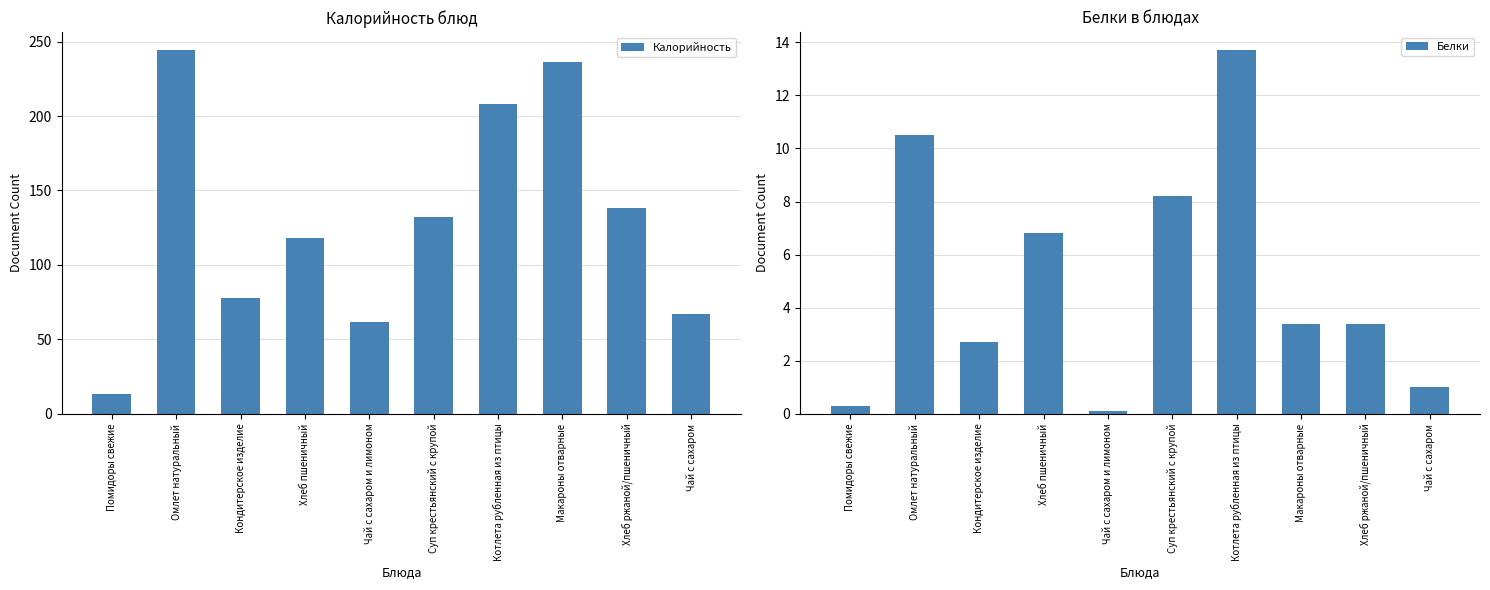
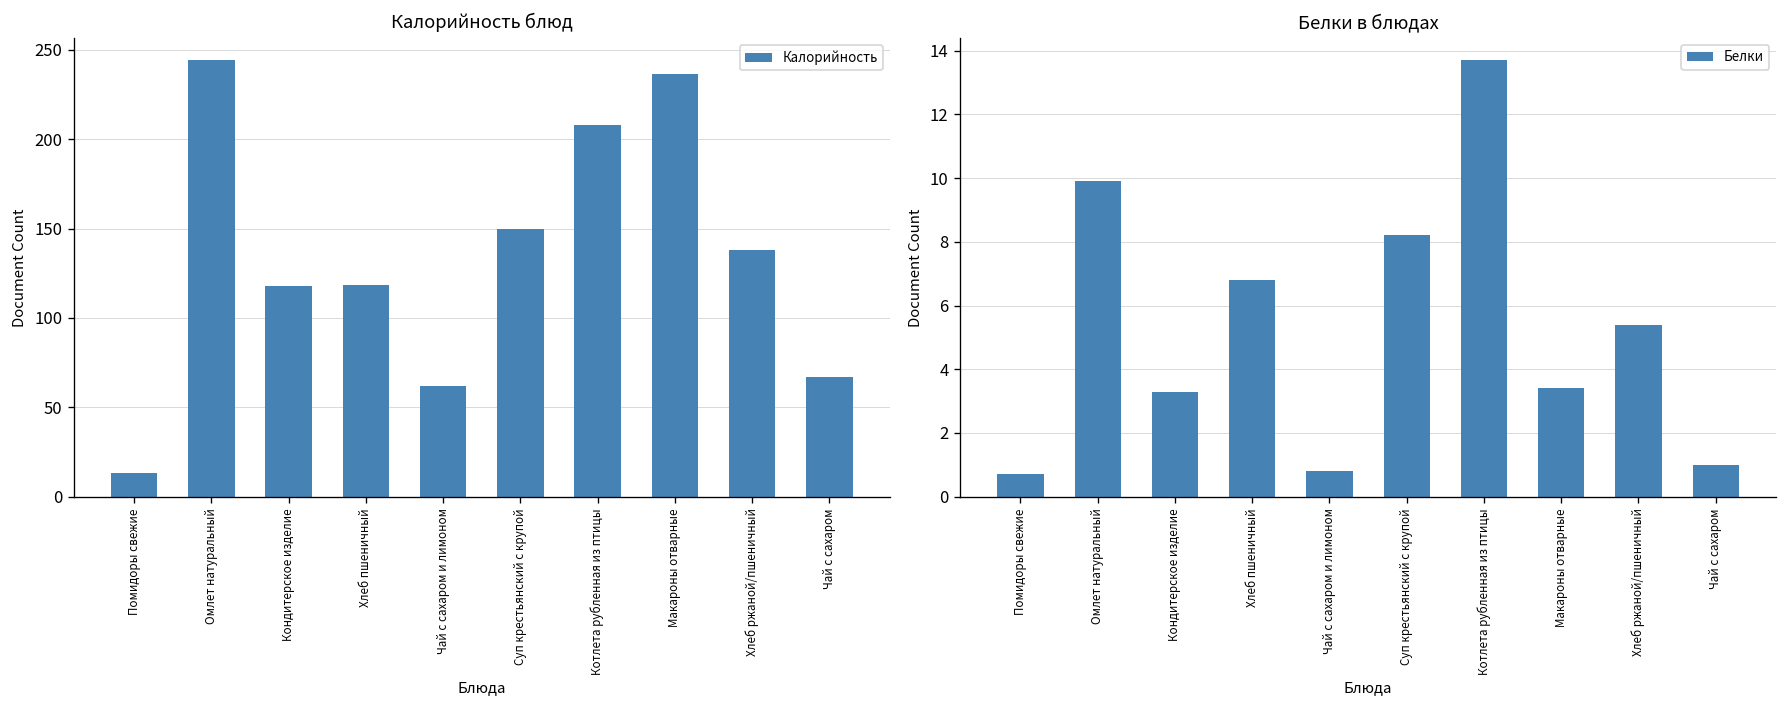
  {
    "Калорийность блюд": {
      "Помидоры свежие": 13,
      "Омлет натуральный": 244,
-     "Кондитерское изделие": 78,
+     "Кондитерское изделие": 118,
      "Хлеб пшеничный": 118,
      "Чай с сахаром и лимоном": 62,
-     "Суп крестьянский с крупой": 133,
+     "Суп крестьянский с крупой": 150,
      "Котлета рубленная из птицы": 208,
      "Макароны отварные": 237,
      "Хлеб ржаной/пшеничный": 138,
      "Чай с сахаром": 67
    },
    "Белки в блюдах": {
-     "Помидоры свежие": 0.3,
-     "Омлет натуральный": 10.5,
-     "Кондитерское изделие": 2.7,
+     "Помидоры свежие": 0.7,
+     "Омлет натуральный": 9.9,
+     "Кондитерское изделие": 3.3,
      "Хлеб пшеничный": 6.8,
-     "Чай с сахаром и лимоном": 0.1,
+     "Чай с сахаром и лимоном": 0.8,
      "Суп крестьянский с крупой": 8.2,
      "Котлета рубленная из птицы": 13.7,
      "Макароны отварные": 3.4,
-     "Хлеб ржаной/пшеничный": 3.4,
+     "Хлеб ржаной/пшеничный": 5.4,
      "Чай с сахаром": 1.0
    }
  }
